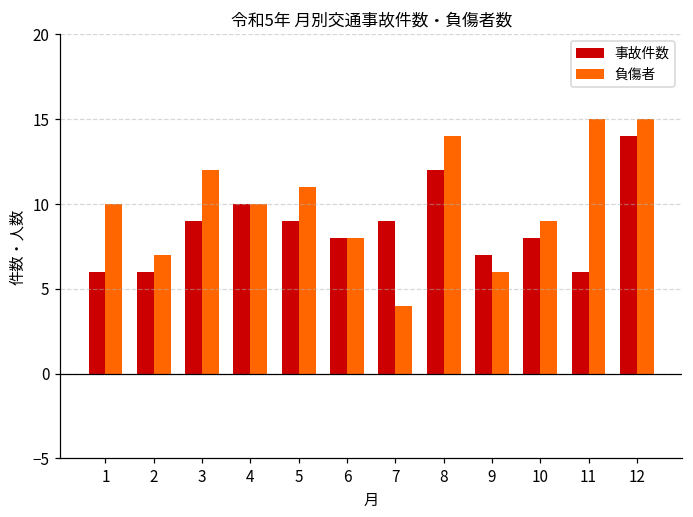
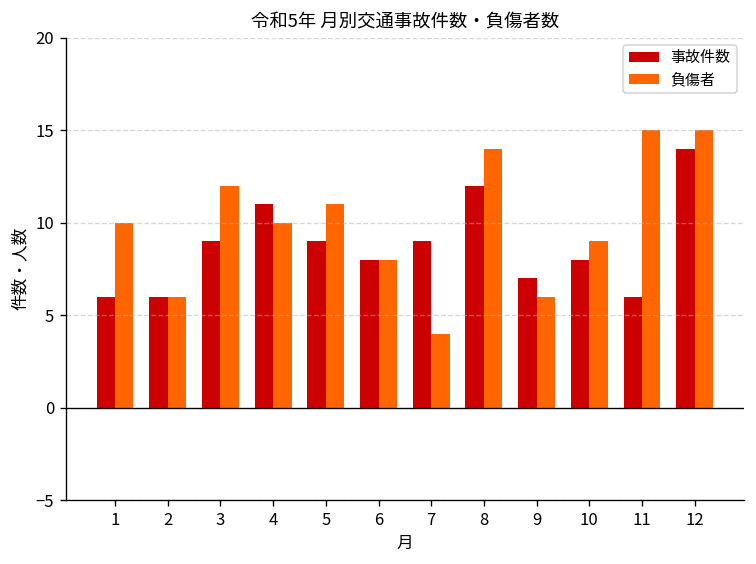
  {
    "事故件数": {
      "1": 6,
      "2": 6,
      "3": 9,
-     "4": 10,
+     "4": 11,
      "5": 9,
      "6": 8,
      "7": 9,
      "8": 12,
      "9": 7,
      "10": 8,
      "11": 6,
      "12": 14
    },
    "負傷者": {
      "1": 10,
-     "2": 7,
+     "2": 6,
      "3": 12,
      "4": 10,
      "5": 11,
      "6": 8,
      "7": 4,
      "8": 14,
      "9": 6,
      "10": 9,
      "11": 15,
      "12": 15
    }
  }
